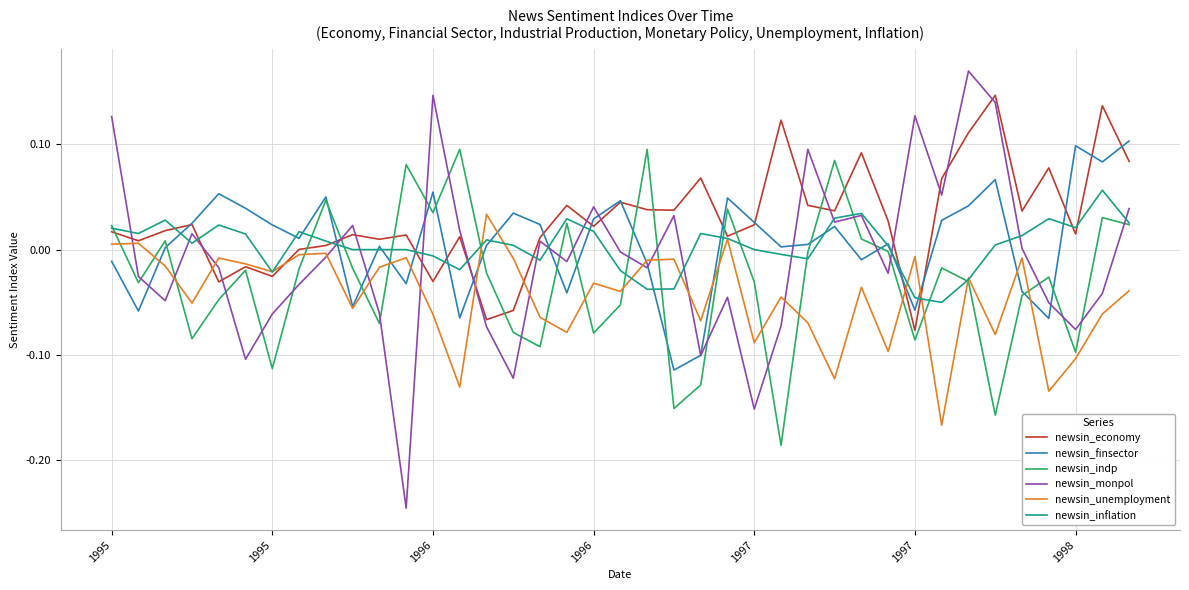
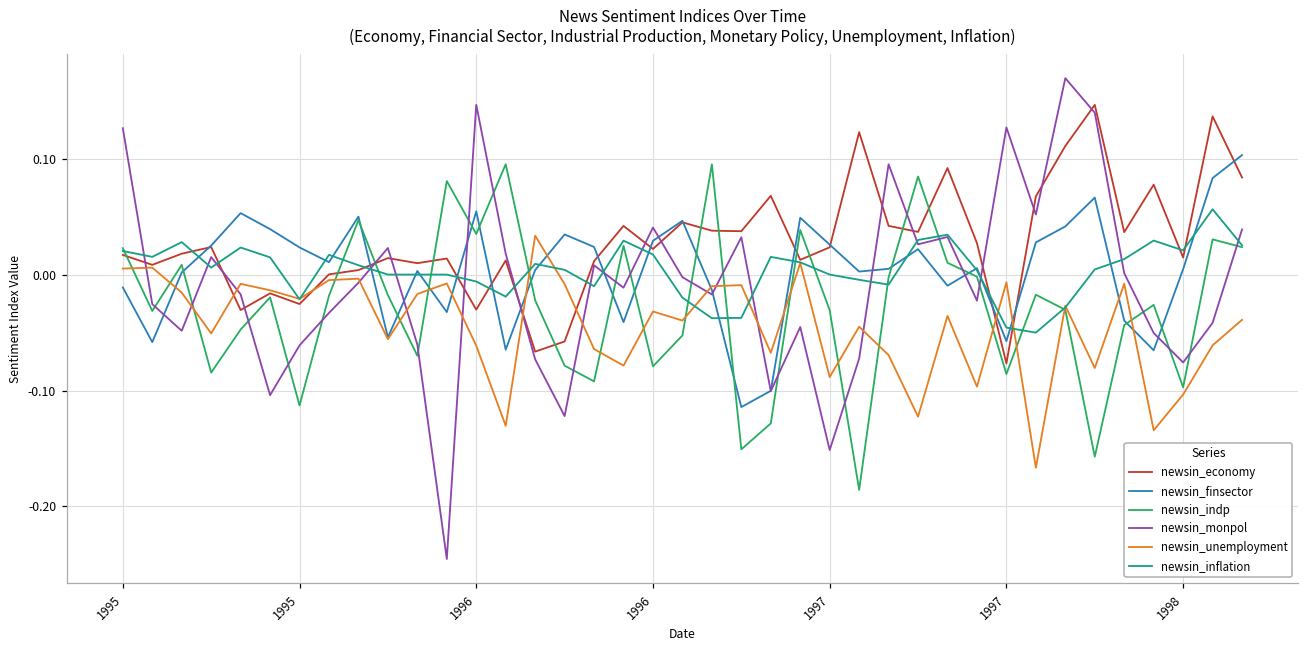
  {
    "newsin_economy": {
      "1998": 0.015
    },
    "newsin_finsector": {
-     "1998": 0.099
+     "1998": 0.005
    },
    "newsin_monpol": {
      "1998": -0.076
    },
    "newsin_unemployment": {
      "1998": -0.103
    }
  }
